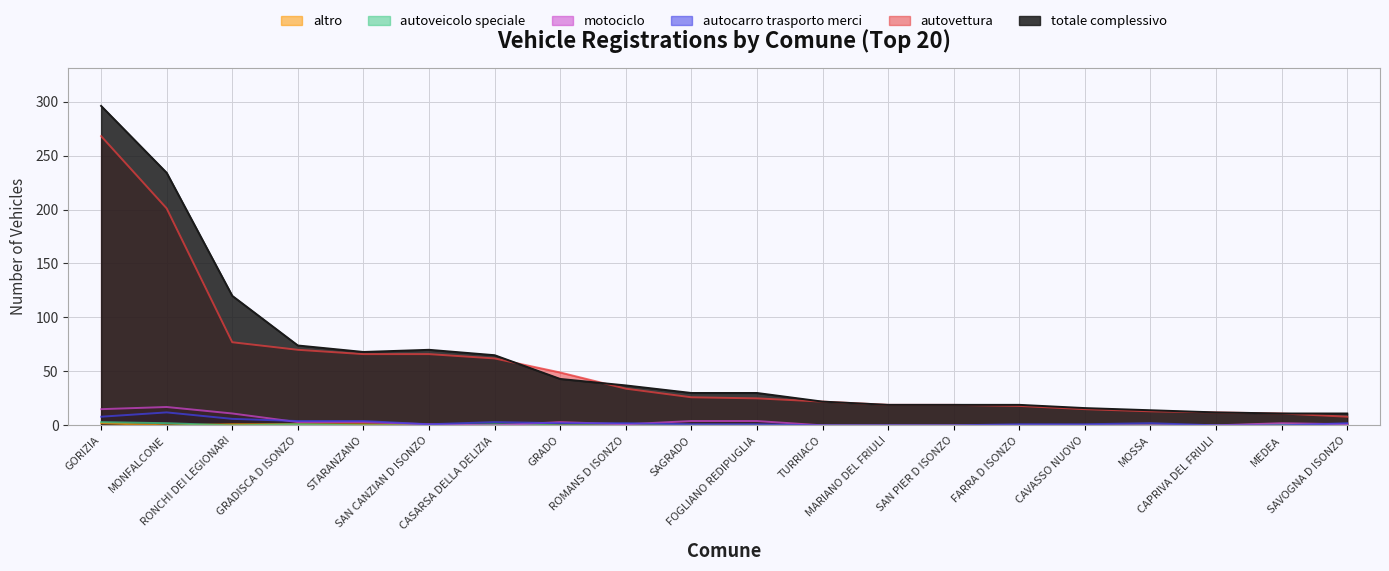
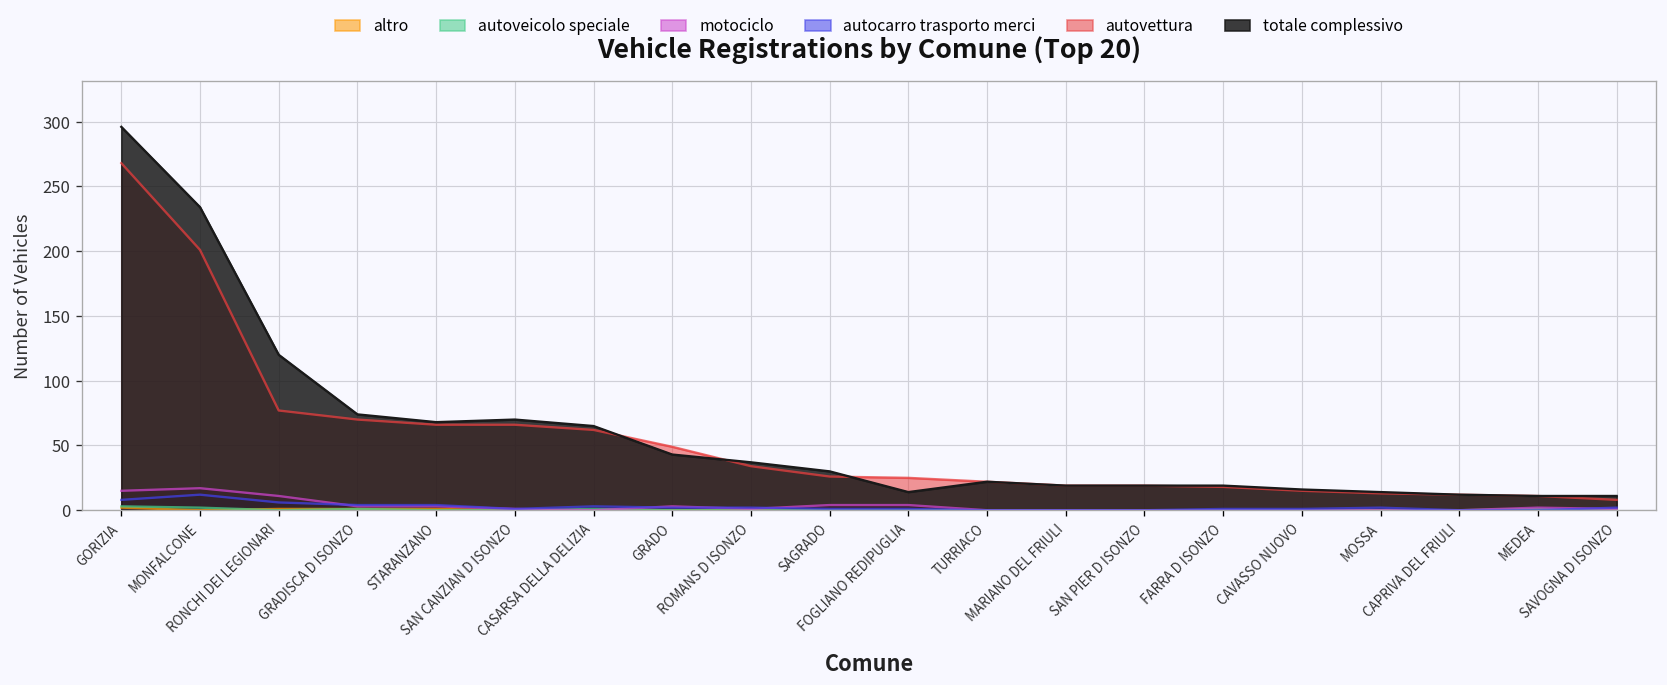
  {
    "motociclo": {
      "GORIZIA": 15,
      "MONFALCONE": 17,
      "RONCHI DEI LEGIONARI": 11,
      "SAGRADO": 4,
      "FOGLIANO REDIPUGLIA": 4
    },
    "autocarro trasporto merci": {
      "GORIZIA": 8,
      "MONFALCONE": 12,
      "RONCHI DEI LEGIONARI": 6
    },
    "autovettura": {
      "GORIZIA": 268,
      "MONFALCONE": 201,
      "RONCHI DEI LEGIONARI": 77,
      "GRADISCA D ISONZO": 70,
      "SAN CANZIAN D ISONZO": 66,
      "CASARSA DELLA DELIZIA": 62,
      "GRADO": 49,
      "ROMANS D ISONZO": 34,
      "SAGRADO": 26,
      "FOGLIANO REDIPUGLIA": 25,
      "SAVOGNA D ISONZO": 8
    },
    "totale complessivo": {
      "GORIZIA": 296,
      "MONFALCONE": 234,
      "RONCHI DEI LEGIONARI": 120,
      "GRADISCA D ISONZO": 74,
      "SAN CANZIAN D ISONZO": 70,
      "CASARSA DELLA DELIZIA": 65,
      "GRADO": 43,
      "ROMANS D ISONZO": 37,
      "SAGRADO": 30,
-     "FOGLIANO REDIPUGLIA": 30,
+     "FOGLIANO REDIPUGLIA": 14,
      "SAVOGNA D ISONZO": 11
    }
  }
